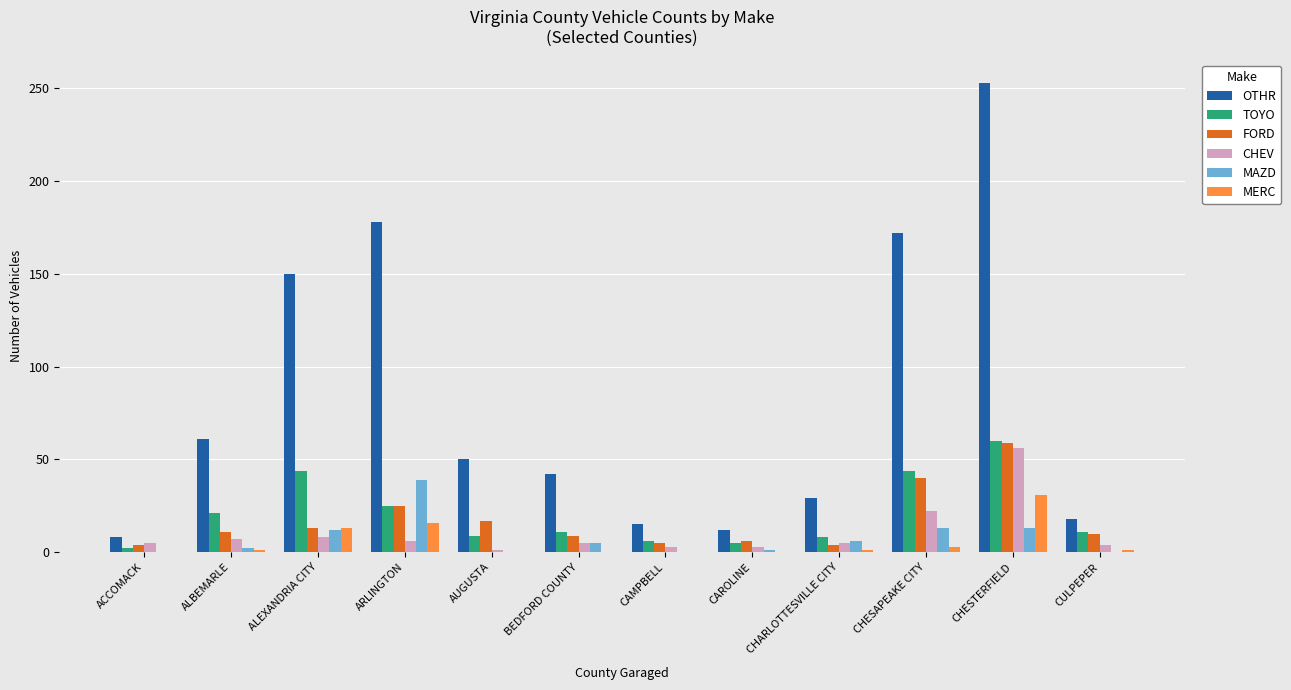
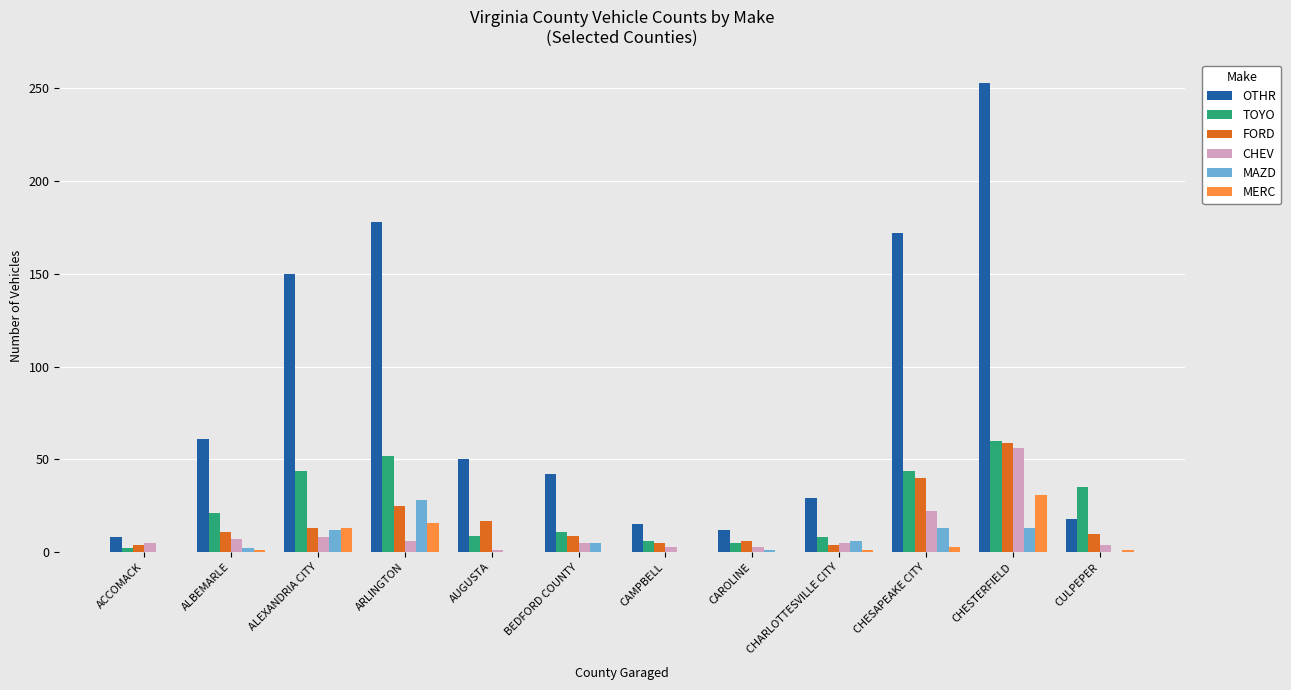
  {
    "OTHR": {
      "ACCOMACK": 8,
      "ALBEMARLE": 61,
      "ALEXANDRIA CITY": 150,
      "ARLINGTON": 178,
      "AUGUSTA": 50,
      "BEDFORD COUNTY": 42,
      "CAMPBELL": 15,
      "CAROLINE": 12,
      "CHARLOTTESVILLE CITY": 29,
      "CHESAPEAKE CITY": 172,
      "CHESTERFIELD": 253,
      "CULPEPER": 18
    },
    "TOYO": {
      "ACCOMACK": 2,
      "ALBEMARLE": 21,
      "ALEXANDRIA CITY": 44,
-     "ARLINGTON": 25,
+     "ARLINGTON": 52,
      "AUGUSTA": 9,
      "BEDFORD COUNTY": 11,
      "CAMPBELL": 6,
      "CAROLINE": 5,
      "CHARLOTTESVILLE CITY": 8,
      "CHESAPEAKE CITY": 44,
      "CHESTERFIELD": 60,
-     "CULPEPER": 11
+     "CULPEPER": 35
    },
    "CHEV": {
      "ACCOMACK": 5,
      "ALBEMARLE": 7,
      "ALEXANDRIA CITY": 8,
      "ARLINGTON": 6,
      "BEDFORD COUNTY": 5,
      "CAMPBELL": 3,
      "CAROLINE": 3,
      "CHARLOTTESVILLE CITY": 5,
      "CHESAPEAKE CITY": 22,
      "CHESTERFIELD": 56,
      "CULPEPER": 4
    },
    "MAZD": {
      "ACCOMACK": 0,
      "ALBEMARLE": 2,
      "ALEXANDRIA CITY": 12,
-     "ARLINGTON": 39,
+     "ARLINGTON": 28,
      "AUGUSTA": 0,
      "BEDFORD COUNTY": 5,
      "CAMPBELL": 0,
      "CHARLOTTESVILLE CITY": 6,
      "CHESAPEAKE CITY": 13,
      "CHESTERFIELD": 13,
      "CULPEPER": 0
    }
  }
